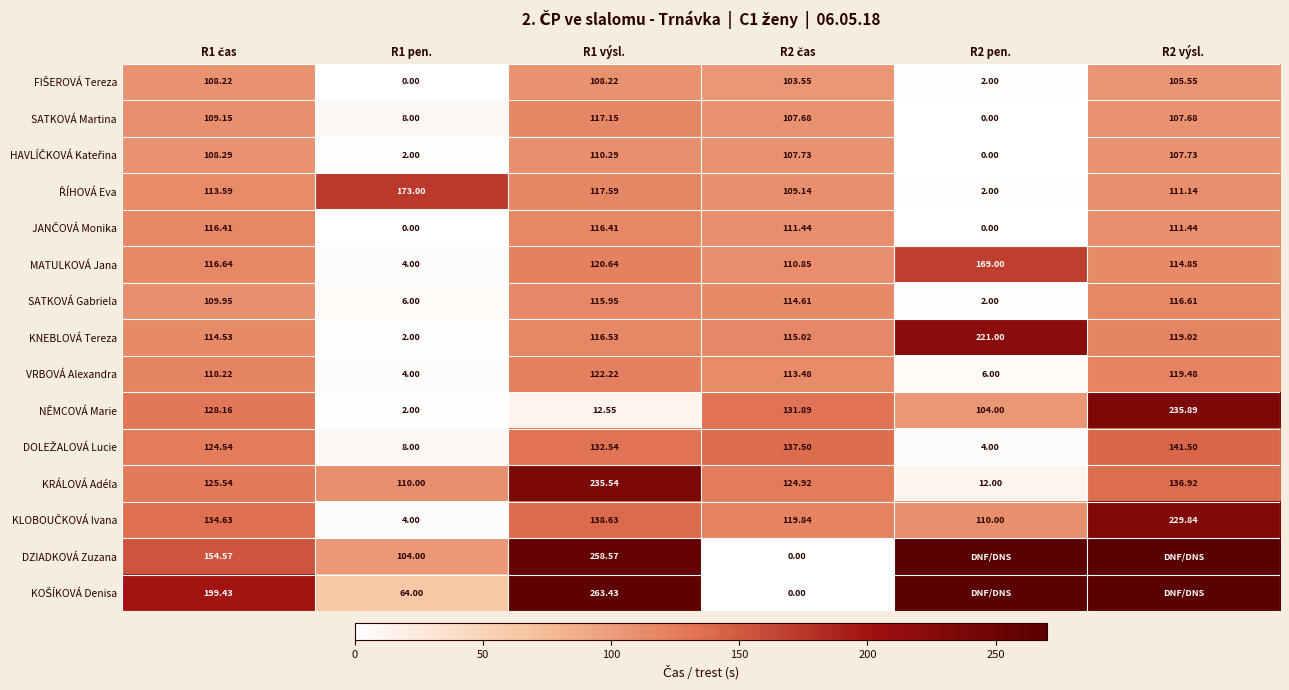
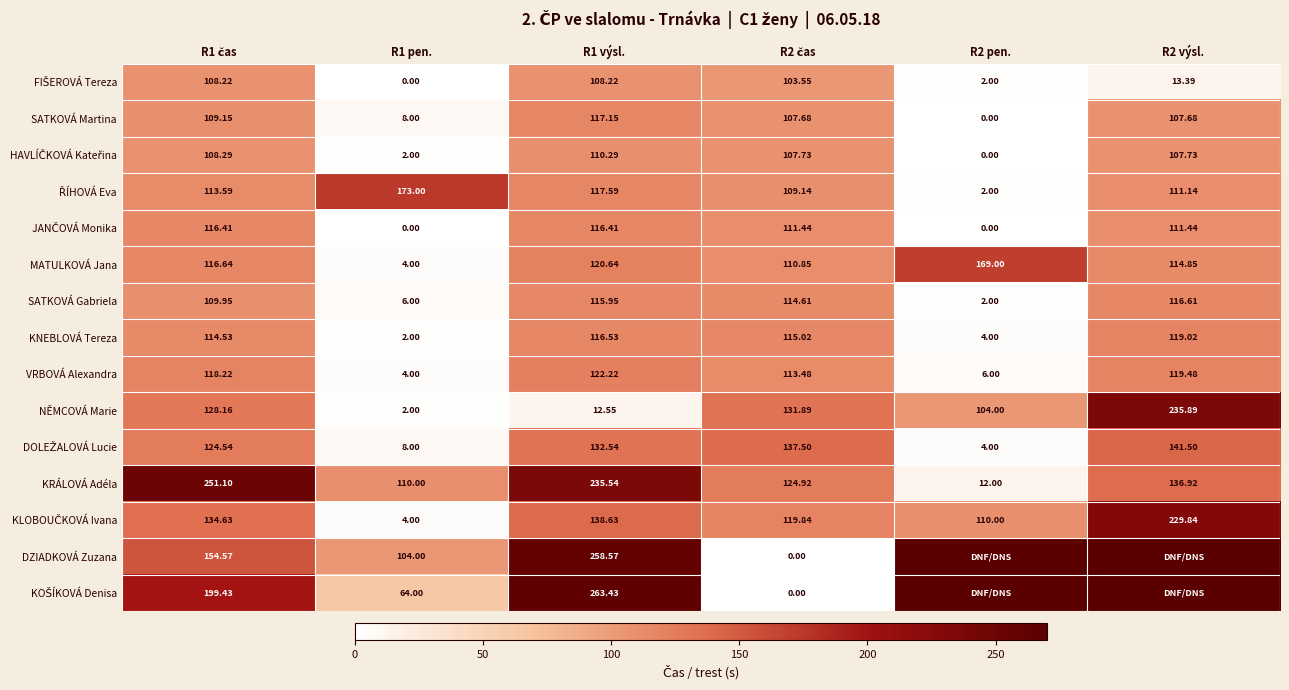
  {
    "FIŠEROVÁ Tereza": {
      "R1 čas": 108.22,
      "R1 pen.": 0.00,
      "R1 výsl.": 108.22,
      "R2 čas": 103.55,
      "R2 pen.": 2.00,
-     "R2 výsl.": 105.55
+     "R2 výsl.": 13.39
    },
    "SATKOVÁ Martina": {
      "R1 čas": 109.15,
      "R1 pen.": 8.00,
      "R1 výsl.": 117.15,
      "R2 čas": 107.68,
      "R2 pen.": 0.00,
      "R2 výsl.": 107.68
    },
    "HAVLÍČKOVÁ Kateřina": {
      "R1 čas": 108.29,
      "R1 pen.": 2.00,
      "R1 výsl.": 110.29,
      "R2 čas": 107.73,
      "R2 pen.": 0.00,
      "R2 výsl.": 107.73
    },
    "ŘÍHOVÁ Eva": {
      "R1 čas": 113.59,
      "R1 pen.": 173.00,
      "R1 výsl.": 117.59,
      "R2 čas": 109.14,
      "R2 pen.": 2.00,
      "R2 výsl.": 111.14
    },
    "JANČOVÁ Monika": {
      "R1 čas": 116.41,
      "R1 pen.": 0.00,
      "R1 výsl.": 116.41,
      "R2 čas": 111.44,
      "R2 pen.": 0.00,
      "R2 výsl.": 111.44
    },
    "MATULKOVÁ Jana": {
      "R1 čas": 116.64,
      "R1 pen.": 4.00,
      "R1 výsl.": 120.64,
      "R2 čas": 110.85,
      "R2 pen.": 169.00,
      "R2 výsl.": 114.85
    },
    "SATKOVÁ Gabriela": {
      "R1 čas": 109.95,
      "R1 pen.": 6.00,
      "R1 výsl.": 115.95,
      "R2 čas": 114.61,
      "R2 pen.": 2.00,
      "R2 výsl.": 116.61
    },
    "KNEBLOVÁ Tereza": {
      "R1 čas": 114.53,
      "R1 pen.": 2.00,
      "R1 výsl.": 116.53,
      "R2 čas": 115.02,
-     "R2 pen.": 221.00,
+     "R2 pen.": 4.00,
      "R2 výsl.": 119.02
    },
    "VRBOVÁ Alexandra": {
      "R1 čas": 118.22,
      "R1 pen.": 4.00,
      "R1 výsl.": 122.22,
      "R2 čas": 113.48,
      "R2 pen.": 6.00,
      "R2 výsl.": 119.48
    },
    "NĚMCOVÁ Marie": {
      "R1 čas": 128.16,
      "R1 pen.": 2.00,
      "R1 výsl.": 12.55,
      "R2 čas": 131.89,
      "R2 pen.": 104.00,
      "R2 výsl.": 235.89
    },
    "DOLEŽALOVÁ Lucie": {
      "R1 čas": 124.54,
      "R1 pen.": 8.00,
      "R1 výsl.": 132.54,
      "R2 čas": 137.50,
      "R2 pen.": 4.00,
      "R2 výsl.": 141.50
    },
    "KRÁLOVÁ Adéla": {
-     "R1 čas": 125.54,
+     "R1 čas": 251.10,
      "R1 pen.": 110.00,
      "R1 výsl.": 235.54,
      "R2 čas": 124.92,
      "R2 pen.": 12.00,
      "R2 výsl.": 136.92
    },
    "KLOBOUČKOVÁ Ivana": {
      "R1 čas": 134.63,
      "R1 pen.": 4.00,
      "R1 výsl.": 138.63,
      "R2 čas": 119.84,
      "R2 pen.": 110.00,
      "R2 výsl.": 229.84
    },
    "DZIADKOVÁ Zuzana": {
      "R1 čas": 154.57,
      "R1 pen.": 104.00,
      "R1 výsl.": 258.57,
      "R2 čas": 0.00
    },
    "KOŠÍKOVÁ Denisa": {
      "R1 čas": 199.43,
      "R1 pen.": 64.00,
      "R1 výsl.": 263.43,
      "R2 čas": 0.00
    }
  }
